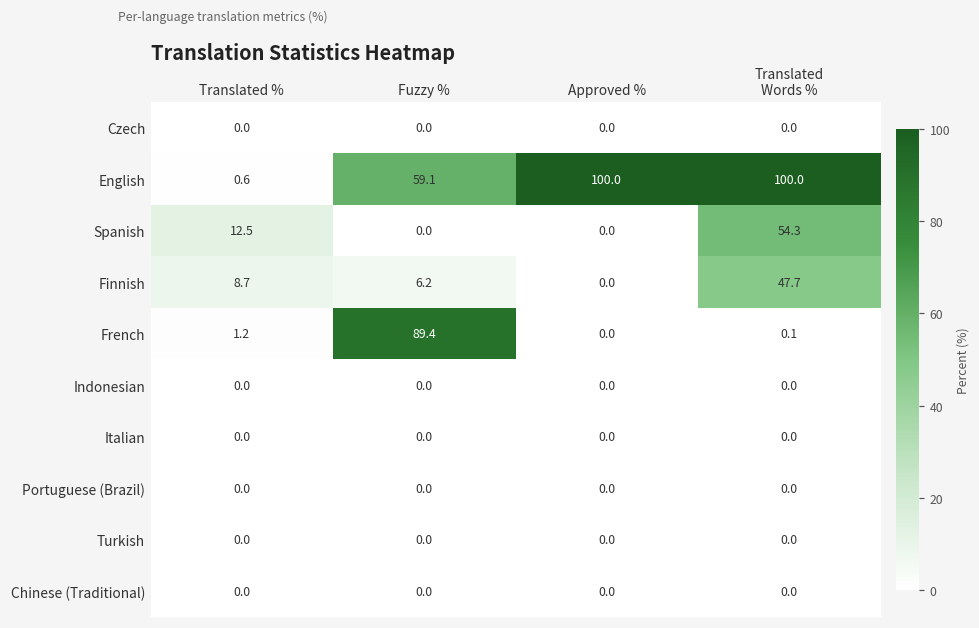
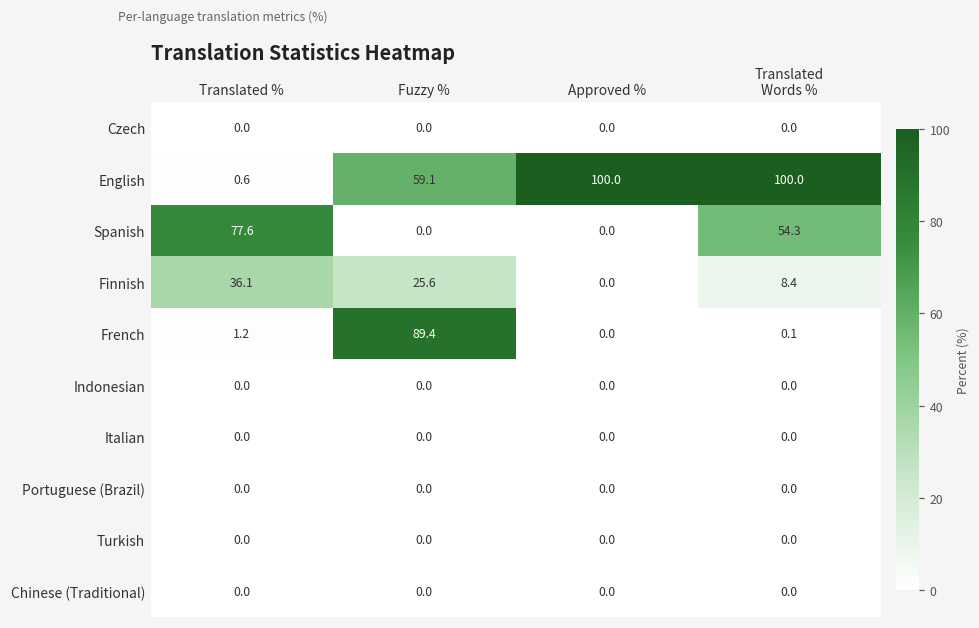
  {
    "Czech": {
      "Translated %": 0.0,
      "Fuzzy %": 0.0,
      "Approved %": 0.0,
      "Translated Words %": 0.0
    },
    "English": {
      "Translated %": 0.6,
      "Fuzzy %": 59.1,
      "Approved %": 100.0,
      "Translated Words %": 100.0
    },
    "Spanish": {
-     "Translated %": 12.5,
+     "Translated %": 77.6,
      "Fuzzy %": 0.0,
      "Approved %": 0.0,
      "Translated Words %": 54.3
    },
    "Finnish": {
-     "Translated %": 8.7,
-     "Fuzzy %": 6.2,
+     "Translated %": 36.1,
+     "Fuzzy %": 25.6,
      "Approved %": 0.0,
-     "Translated Words %": 47.7
+     "Translated Words %": 8.4
    },
    "French": {
      "Translated %": 1.2,
      "Fuzzy %": 89.4,
      "Approved %": 0.0,
      "Translated Words %": 0.1
    },
    "Indonesian": {
      "Translated %": 0.0,
      "Fuzzy %": 0.0,
      "Approved %": 0.0,
      "Translated Words %": 0.0
    },
    "Italian": {
      "Translated %": 0.0,
      "Fuzzy %": 0.0,
      "Approved %": 0.0,
      "Translated Words %": 0.0
    },
    "Portuguese (Brazil)": {
      "Translated %": 0.0,
      "Fuzzy %": 0.0,
      "Approved %": 0.0,
      "Translated Words %": 0.0
    },
    "Turkish": {
      "Translated %": 0.0,
      "Fuzzy %": 0.0,
      "Approved %": 0.0,
      "Translated Words %": 0.0
    },
    "Chinese (Traditional)": {
      "Translated %": 0.0,
      "Fuzzy %": 0.0,
      "Approved %": 0.0,
      "Translated Words %": 0.0
    }
  }
